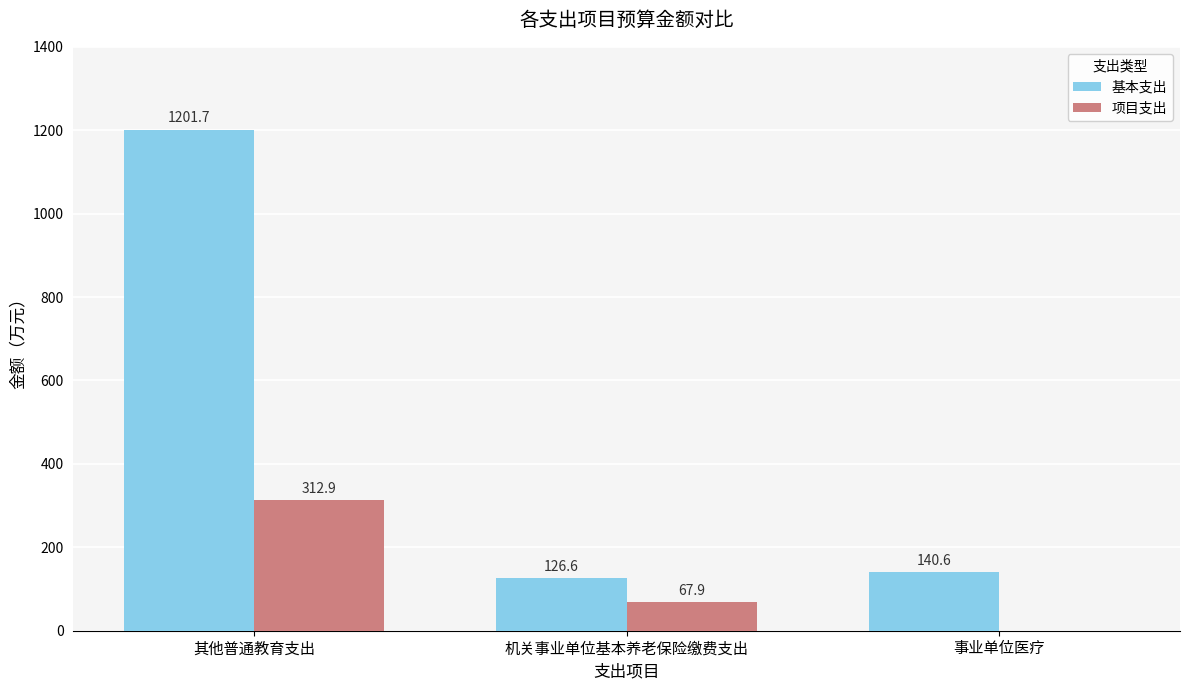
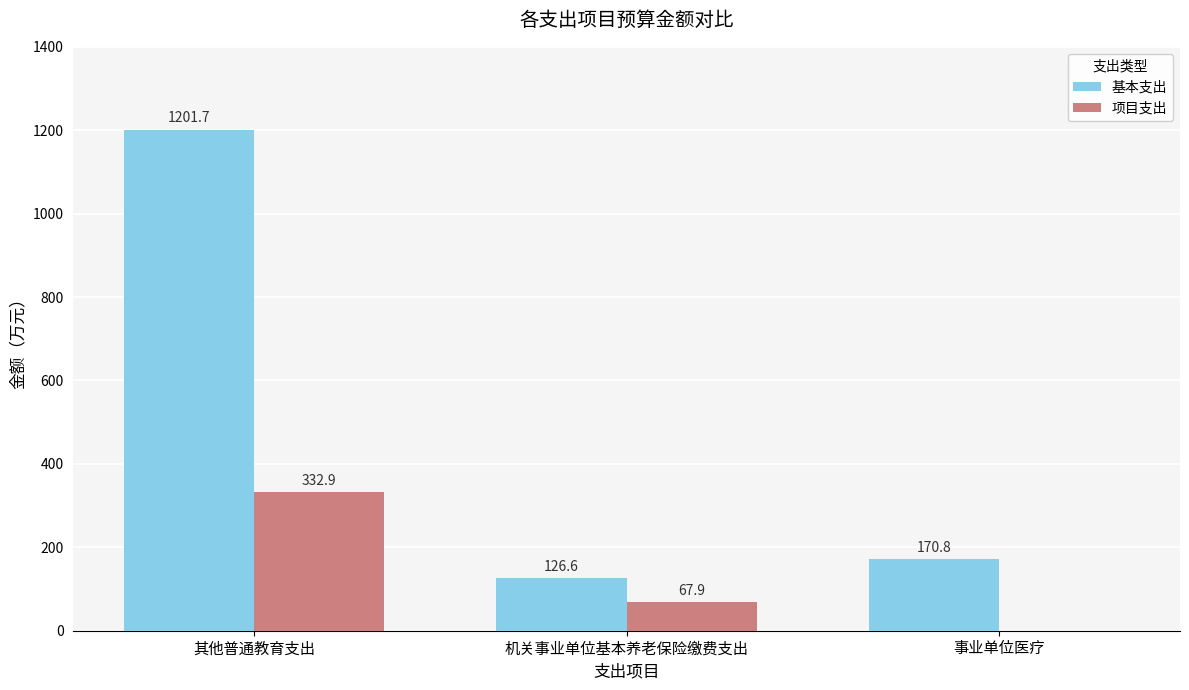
  {
    "基本支出": {
      "其他普通教育支出": 1201.7,
      "机关事业单位基本养老保险缴费支出": 126.6,
-     "事业单位医疗": 140.6
+     "事业单位医疗": 170.8
    },
    "项目支出": {
-     "其他普通教育支出": 312.9,
+     "其他普通教育支出": 332.9,
      "机关事业单位基本养老保险缴费支出": 67.9
    }
  }
